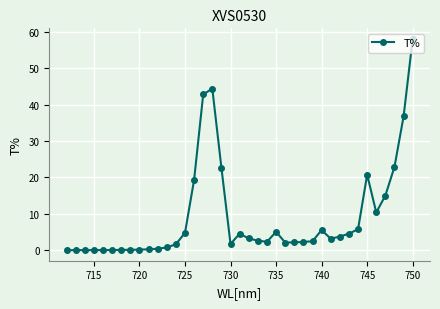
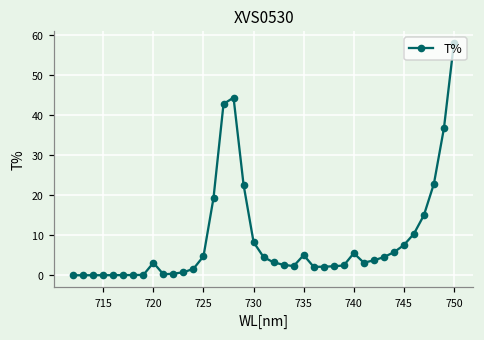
  {
    "715": 0,
-   "720": 0,
+   "720": 3,
    "725": 5,
-   "730": 2,
+   "730": 8,
    "735": 5,
    "740": 6,
-   "745": 21
+   "745": 8
  }
